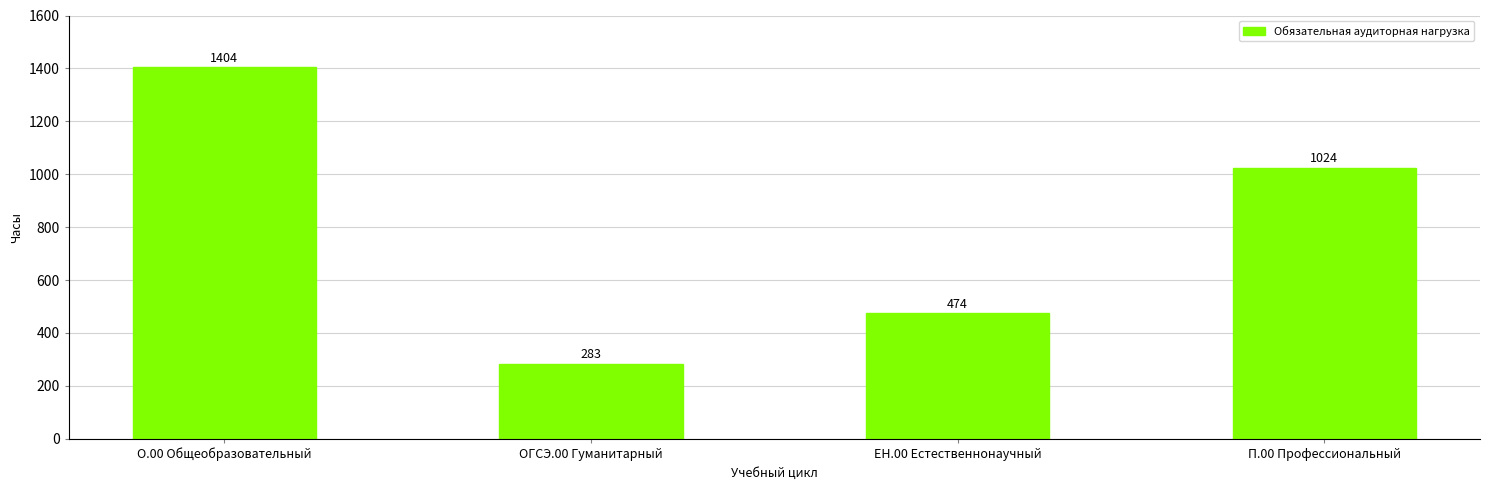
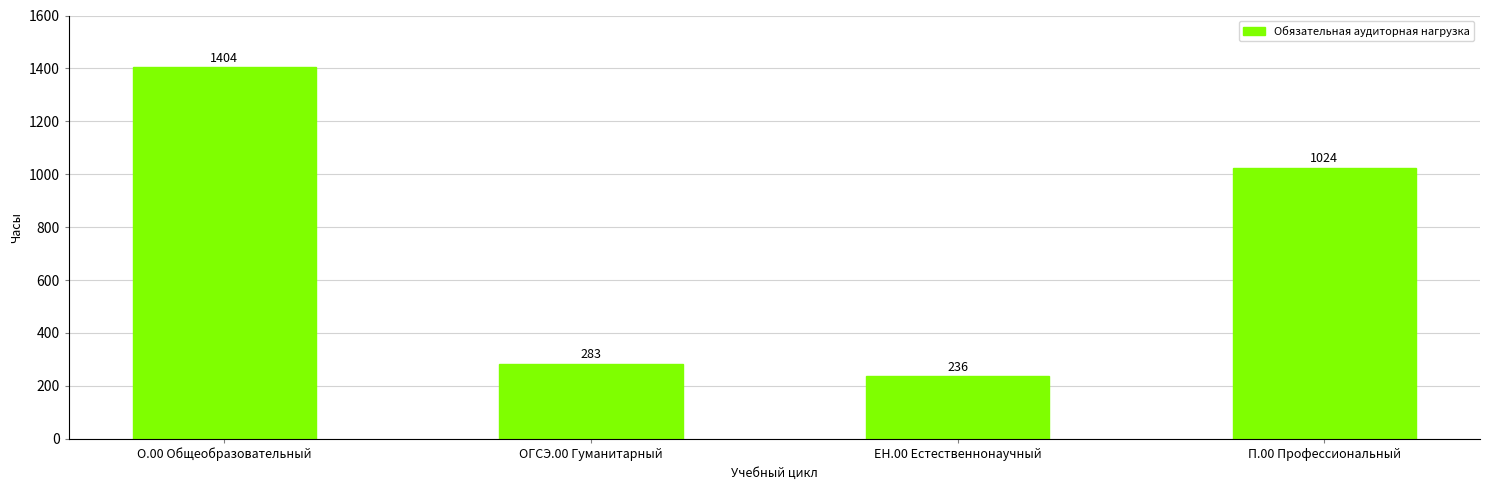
  {
    "О.00 Общеобразовательный": 1404,
    "ОГСЭ.00 Гуманитарный": 283,
-   "ЕН.00 Естественнонаучный": 474,
+   "ЕН.00 Естественнонаучный": 236,
    "П.00 Профессиональный": 1024
  }
